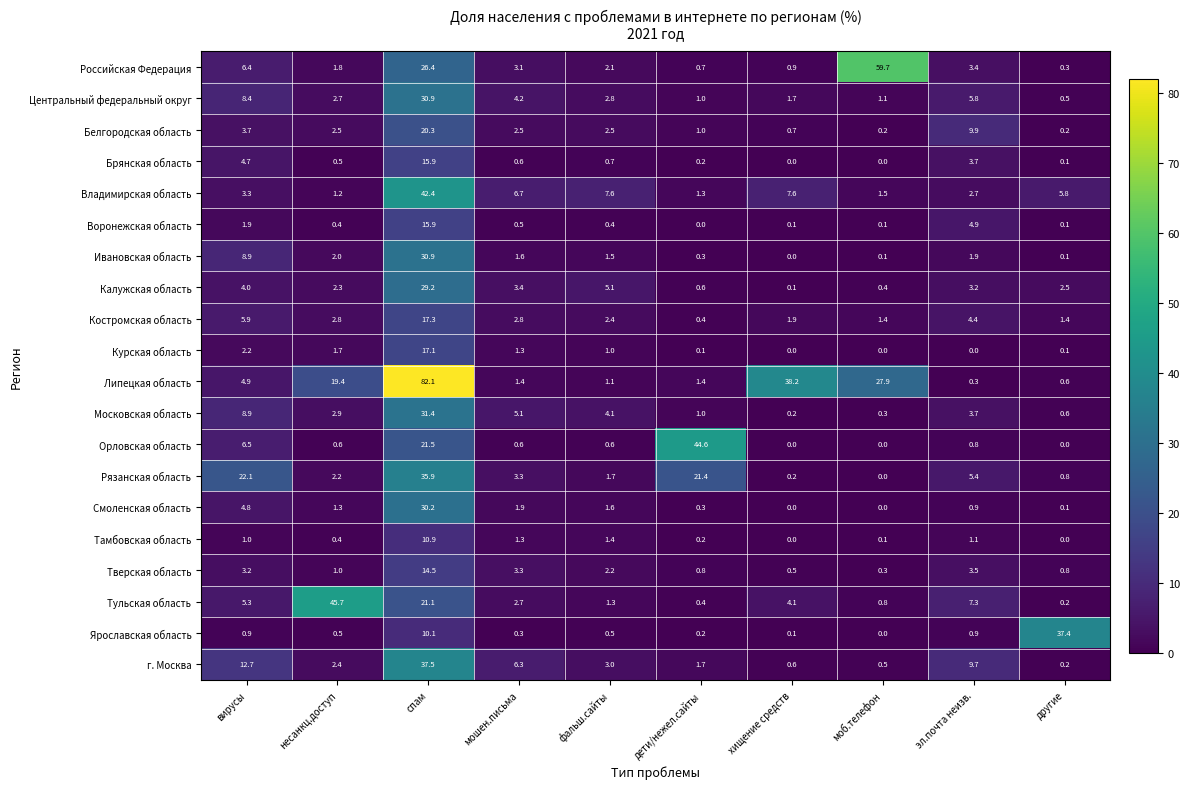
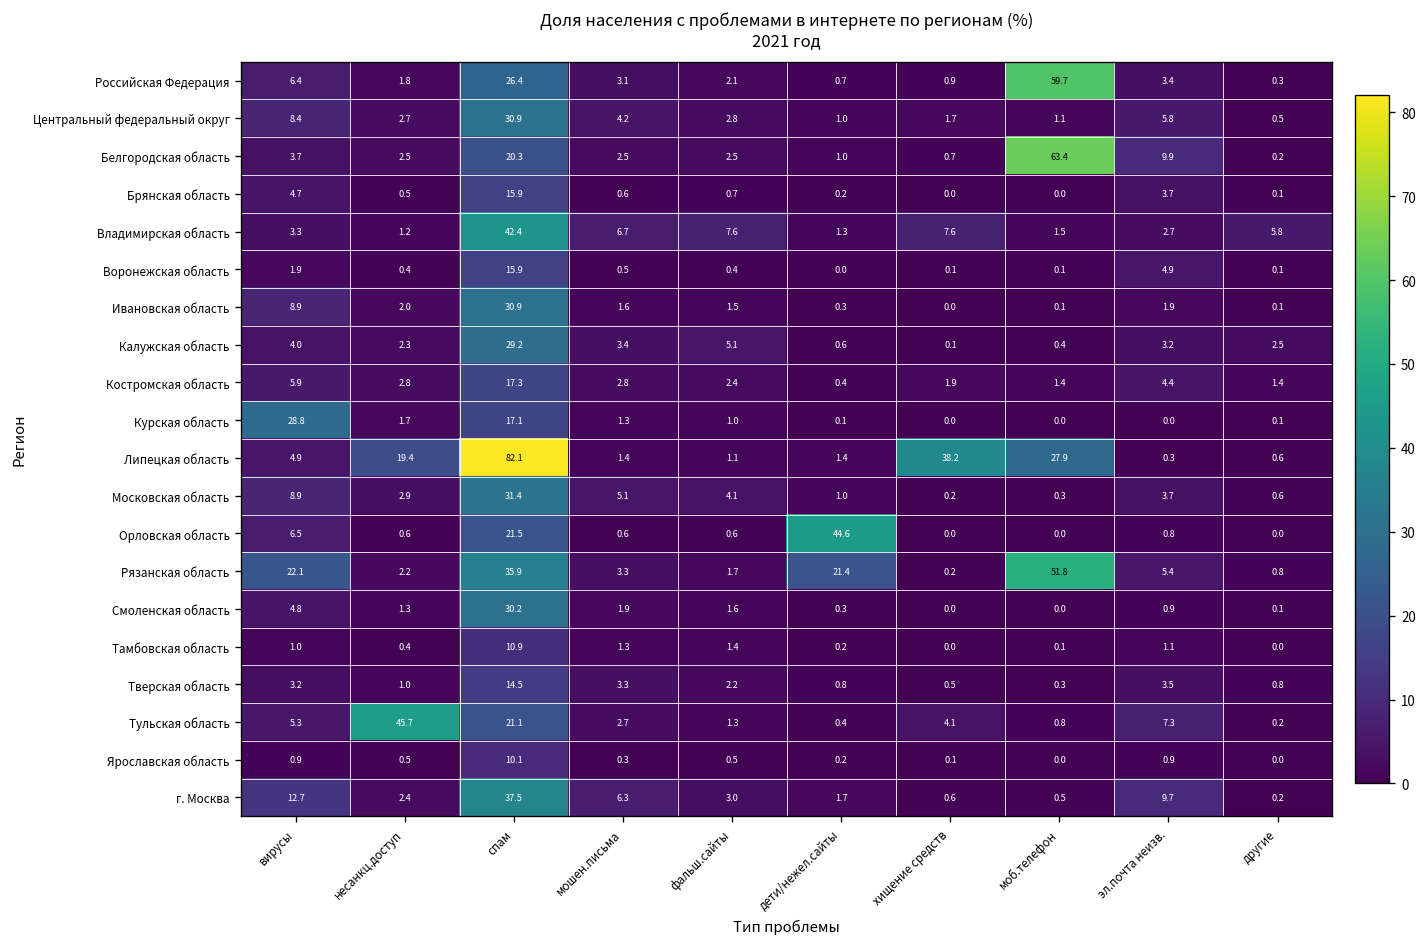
  {
    "Российская Федерация": {
      "вирусы": 6.4,
      "несанкц.доступ": 1.8,
      "спам": 26.4,
      "мошен.письма": 3.1,
      "фальш.сайты": 2.1,
      "дети/нежел.сайты": 0.7,
      "хищение средств": 0.9,
      "моб.телефон": 59.7,
      "эл.почта неизв.": 3.4,
      "другие": 0.3
    },
    "Центральный федеральный округ": {
      "вирусы": 8.4,
      "несанкц.доступ": 2.7,
      "спам": 30.9,
      "мошен.письма": 4.2,
      "фальш.сайты": 2.8,
      "дети/нежел.сайты": 1.0,
      "хищение средств": 1.7,
      "моб.телефон": 1.1,
      "эл.почта неизв.": 5.8,
      "другие": 0.5
    },
    "Белгородская область": {
      "вирусы": 3.7,
      "несанкц.доступ": 2.5,
      "спам": 20.3,
      "мошен.письма": 2.5,
      "фальш.сайты": 2.5,
      "дети/нежел.сайты": 1.0,
      "хищение средств": 0.7,
-     "моб.телефон": 0.2,
+     "моб.телефон": 63.4,
      "эл.почта неизв.": 9.9,
      "другие": 0.2
    },
    "Брянская область": {
      "вирусы": 4.7,
      "несанкц.доступ": 0.5,
      "спам": 15.9,
      "мошен.письма": 0.6,
      "фальш.сайты": 0.7,
      "дети/нежел.сайты": 0.2,
      "хищение средств": 0.0,
      "моб.телефон": 0.0,
      "эл.почта неизв.": 3.7,
      "другие": 0.1
    },
    "Владимирская область": {
      "вирусы": 3.3,
      "несанкц.доступ": 1.2,
      "спам": 42.4,
      "мошен.письма": 6.7,
      "фальш.сайты": 7.6,
      "дети/нежел.сайты": 1.3,
      "хищение средств": 7.6,
      "моб.телефон": 1.5,
      "эл.почта неизв.": 2.7,
      "другие": 5.8
    },
    "Воронежская область": {
      "вирусы": 1.9,
      "несанкц.доступ": 0.4,
      "спам": 15.9,
      "мошен.письма": 0.5,
      "фальш.сайты": 0.4,
      "дети/нежел.сайты": 0.0,
      "хищение средств": 0.1,
      "моб.телефон": 0.1,
      "эл.почта неизв.": 4.9,
      "другие": 0.1
    },
    "Ивановская область": {
      "вирусы": 8.9,
      "несанкц.доступ": 2.0,
      "спам": 30.9,
      "мошен.письма": 1.6,
      "фальш.сайты": 1.5,
      "дети/нежел.сайты": 0.3,
      "хищение средств": 0.0,
      "моб.телефон": 0.1,
      "эл.почта неизв.": 1.9,
      "другие": 0.1
    },
    "Калужская область": {
      "вирусы": 4.0,
      "несанкц.доступ": 2.3,
      "спам": 29.2,
      "мошен.письма": 3.4,
      "фальш.сайты": 5.1,
      "дети/нежел.сайты": 0.6,
      "хищение средств": 0.1,
      "моб.телефон": 0.4,
      "эл.почта неизв.": 3.2,
      "другие": 2.5
    },
    "Костромская область": {
      "вирусы": 5.9,
      "несанкц.доступ": 2.8,
      "спам": 17.3,
      "мошен.письма": 2.8,
      "фальш.сайты": 2.4,
      "дети/нежел.сайты": 0.4,
      "хищение средств": 1.9,
      "моб.телефон": 1.4,
      "эл.почта неизв.": 4.4,
      "другие": 1.4
    },
    "Курская область": {
-     "вирусы": 2.2,
+     "вирусы": 28.8,
      "несанкц.доступ": 1.7,
      "спам": 17.1,
      "мошен.письма": 1.3,
      "фальш.сайты": 1.0,
      "дети/нежел.сайты": 0.1,
      "хищение средств": 0.0,
      "моб.телефон": 0.0,
      "эл.почта неизв.": 0.0,
      "другие": 0.1
    },
    "Липецкая область": {
      "вирусы": 4.9,
      "несанкц.доступ": 19.4,
      "спам": 82.1,
      "мошен.письма": 1.4,
      "фальш.сайты": 1.1,
      "дети/нежел.сайты": 1.4,
      "хищение средств": 38.2,
      "моб.телефон": 27.9,
      "эл.почта неизв.": 0.3,
      "другие": 0.6
    },
    "Московская область": {
      "вирусы": 8.9,
      "несанкц.доступ": 2.9,
      "спам": 31.4,
      "мошен.письма": 5.1,
      "фальш.сайты": 4.1,
      "дети/нежел.сайты": 1.0,
      "хищение средств": 0.2,
      "моб.телефон": 0.3,
      "эл.почта неизв.": 3.7,
      "другие": 0.6
    },
    "Орловская область": {
      "вирусы": 6.5,
      "несанкц.доступ": 0.6,
      "спам": 21.5,
      "мошен.письма": 0.6,
      "фальш.сайты": 0.6,
      "дети/нежел.сайты": 44.6,
      "хищение средств": 0.0,
      "моб.телефон": 0.0,
      "эл.почта неизв.": 0.8,
      "другие": 0.0
    },
    "Рязанская область": {
      "вирусы": 22.1,
      "несанкц.доступ": 2.2,
      "спам": 35.9,
      "мошен.письма": 3.3,
      "фальш.сайты": 1.7,
      "дети/нежел.сайты": 21.4,
      "хищение средств": 0.2,
-     "моб.телефон": 0.0,
+     "моб.телефон": 51.8,
      "эл.почта неизв.": 5.4,
      "другие": 0.8
    },
    "Смоленская область": {
      "вирусы": 4.8,
      "несанкц.доступ": 1.3,
      "спам": 30.2,
      "мошен.письма": 1.9,
      "фальш.сайты": 1.6,
      "дети/нежел.сайты": 0.3,
      "хищение средств": 0.0,
      "моб.телефон": 0.0,
      "эл.почта неизв.": 0.9,
      "другие": 0.1
    },
    "Тамбовская область": {
      "вирусы": 1.0,
      "несанкц.доступ": 0.4,
      "спам": 10.9,
      "мошен.письма": 1.3,
      "фальш.сайты": 1.4,
      "дети/нежел.сайты": 0.2,
      "хищение средств": 0.0,
      "моб.телефон": 0.1,
      "эл.почта неизв.": 1.1,
      "другие": 0.0
    },
    "Тверская область": {
      "вирусы": 3.2,
      "несанкц.доступ": 1.0,
      "спам": 14.5,
      "мошен.письма": 3.3,
      "фальш.сайты": 2.2,
      "дети/нежел.сайты": 0.8,
      "хищение средств": 0.5,
      "моб.телефон": 0.3,
      "эл.почта неизв.": 3.5,
      "другие": 0.8
    },
    "Тульская область": {
      "вирусы": 5.3,
      "несанкц.доступ": 45.7,
      "спам": 21.1,
      "мошен.письма": 2.7,
      "фальш.сайты": 1.3,
      "дети/нежел.сайты": 0.4,
      "хищение средств": 4.1,
      "моб.телефон": 0.8,
      "эл.почта неизв.": 7.3,
      "другие": 0.2
    },
    "Ярославская область": {
      "вирусы": 0.9,
      "несанкц.доступ": 0.5,
      "спам": 10.1,
      "мошен.письма": 0.3,
      "фальш.сайты": 0.5,
      "дети/нежел.сайты": 0.2,
      "хищение средств": 0.1,
      "моб.телефон": 0.0,
      "эл.почта неизв.": 0.9,
-     "другие": 37.4
+     "другие": 0.0
    },
    "г. Москва": {
      "вирусы": 12.7,
      "несанкц.доступ": 2.4,
      "спам": 37.5,
      "мошен.письма": 6.3,
      "фальш.сайты": 3.0,
      "дети/нежел.сайты": 1.7,
      "хищение средств": 0.6,
      "моб.телефон": 0.5,
      "эл.почта неизв.": 9.7,
      "другие": 0.2
    }
  }
